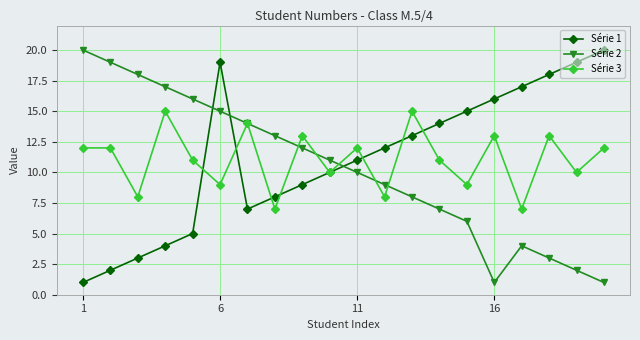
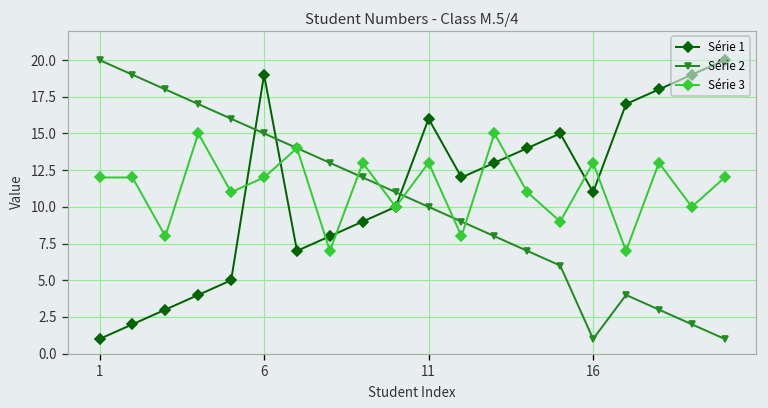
  {
    "Série 1": {
      "1": 1,
      "6": 19,
-     "11": 11,
-     "16": 16
+     "11": 16,
+     "16": 11
    },
    "Série 2": {
      "1": 20,
      "6": 15,
      "11": 10,
      "16": 1
    },
    "Série 3": {
      "1": 12,
-     "6": 9,
-     "11": 12,
+     "6": 12,
+     "11": 13,
      "16": 13
    }
  }
